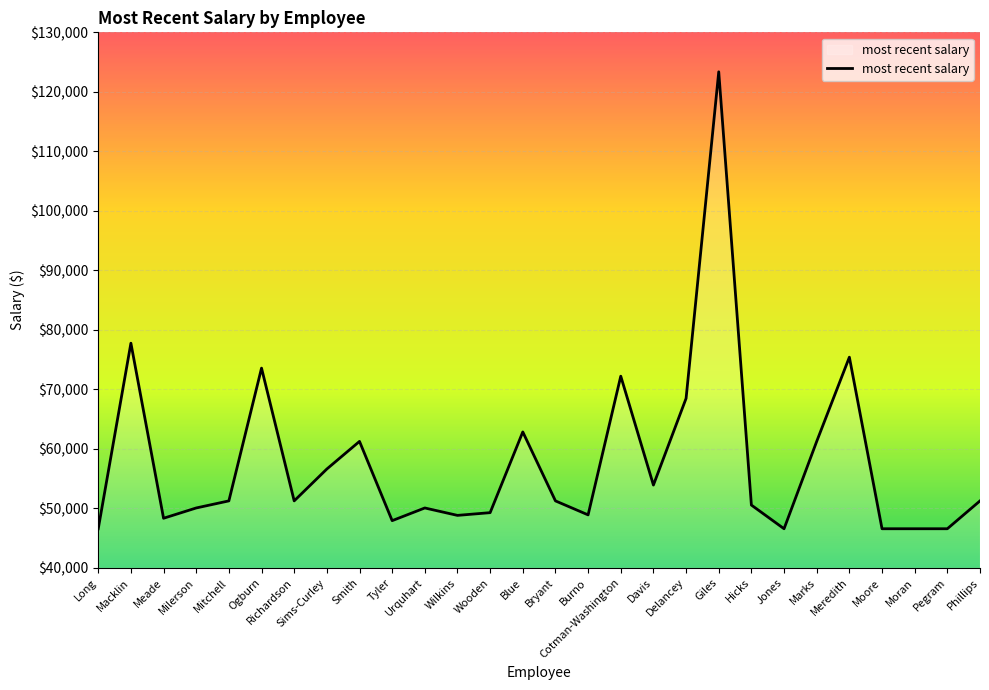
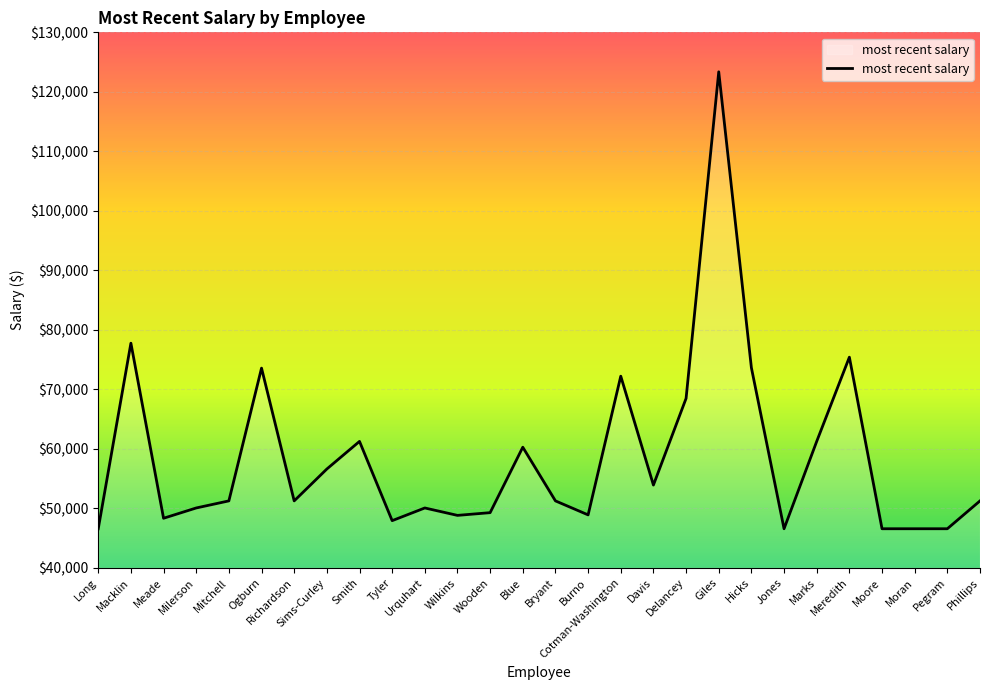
  {
    "Long": "$47,000",
    "Macklin": "$78,000",
    "Meade": "$48,000",
    "Milerson": "$50,000",
    "Mitchell": "$51,000",
    "Ogburn": "$74,000",
    "Richardson": "$51,000",
    "Sims-Curley": "$57,000",
    "Smith": "$61,000",
    "Tyler": "$48,000",
    "Urquhart": "$50,000",
    "Wilkins": "$49,000",
    "Wooden": "$49,000",
-   "Blue": "$63,000",
+   "Blue": "$60,000",
    "Bryant": "$51,000",
    "Burno": "$49,000",
    "Cotman-Washington": "$72,000",
    "Davis": "$54,000",
    "Delancey": "$68,000",
    "Giles": "$123,000",
-   "Hicks": "$51,000",
+   "Hicks": "$74,000",
    "Jones": "$47,000",
    "Marks": "$61,000",
    "Meredith": "$75,000",
    "Moore": "$47,000",
    "Moran": "$47,000",
    "Pegram": "$47,000",
    "Phillips": "$51,000"
  }
